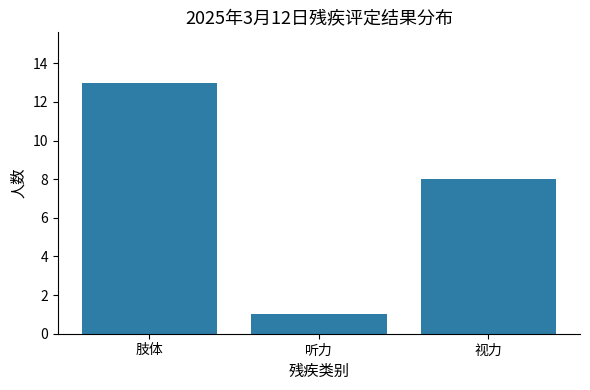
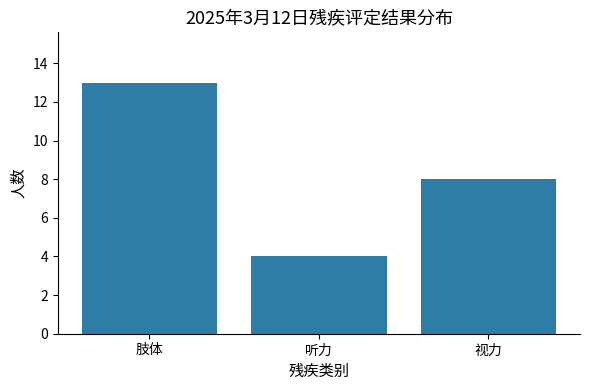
  {
    "肢体": 13,
-   "听力": 1,
+   "听力": 4,
    "视力": 8
  }
